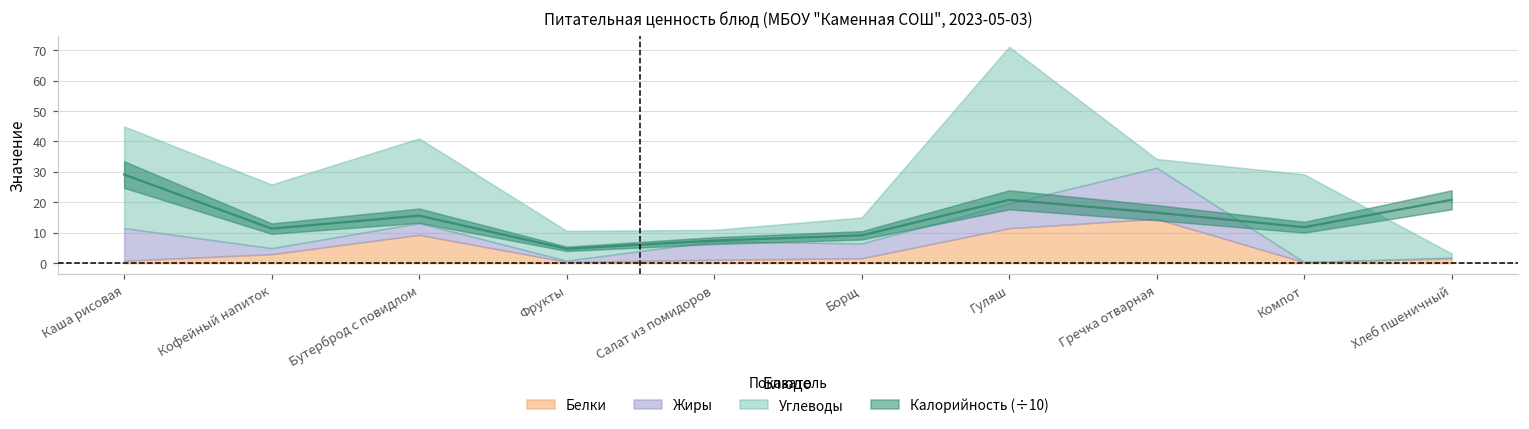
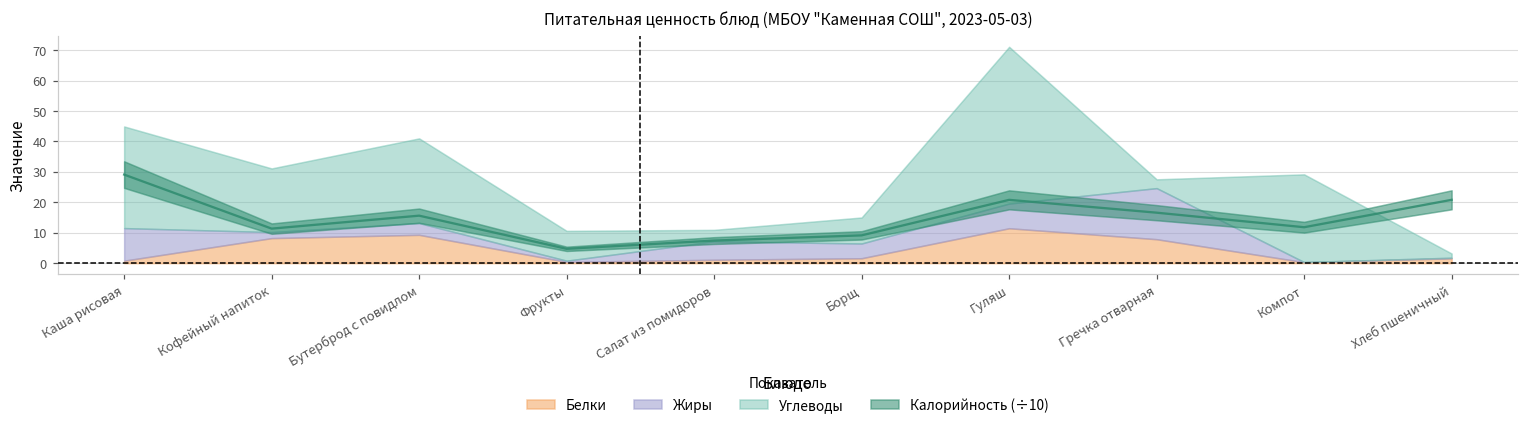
  {
    "Белки": {
      "Каша рисовая": 1,
-     "Кофейный напиток": 3,
+     "Кофейный напиток": 8,
      "Бутерброд с повидлом": 9,
      "Салат из помидоров": 1,
      "Борщ": 2,
      "Гуляш": 11,
-     "Гречка отварная": 15
+     "Гречка отварная": 8
    }
  }
